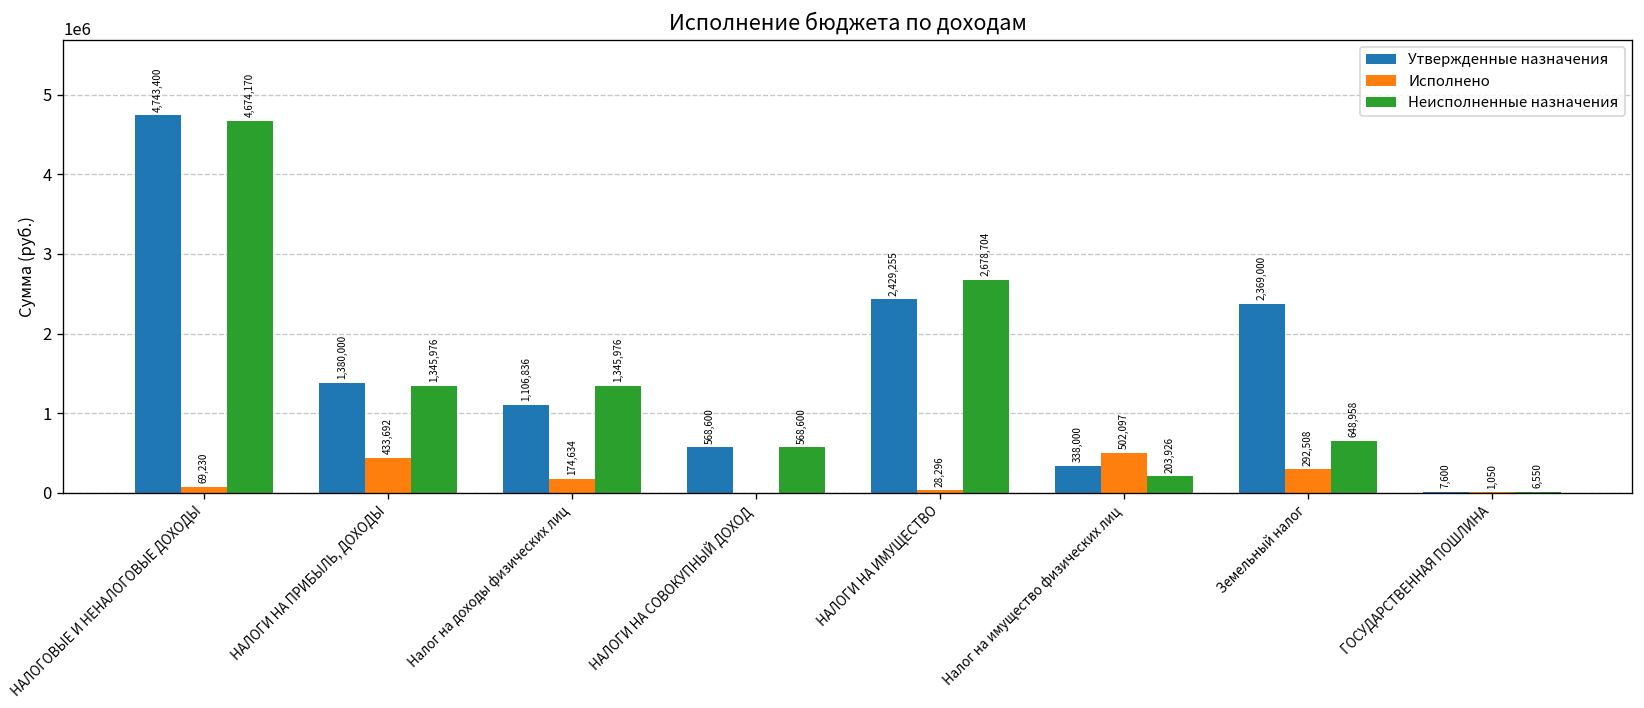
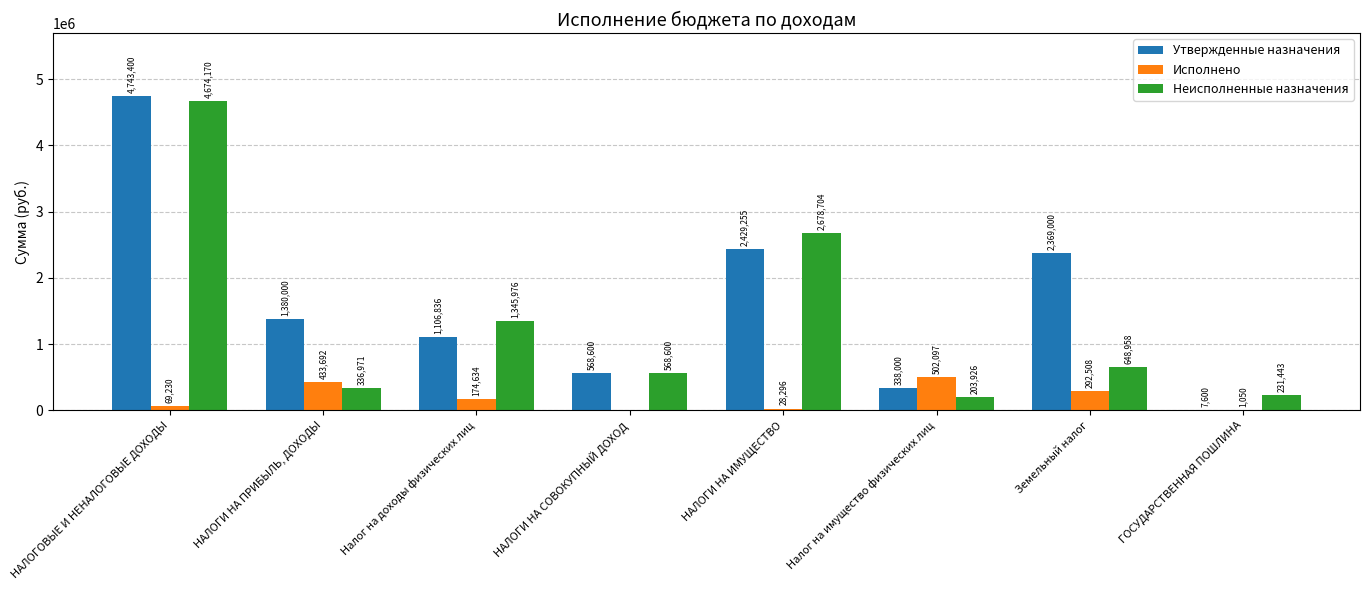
  {
    "Утвержденные назначения": {
      "НАЛОГОВЫЕ И НЕНАЛОГОВЫЕ ДОХОДЫ": "4,743,400",
      "НАЛОГИ НА ПРИБЫЛЬ, ДОХОДЫ": "1,380,000",
      "Налог на доходы физических лиц": "1,106,836",
      "НАЛОГИ НА СОВОКУПНЫЙ ДОХОД": "568,600",
      "НАЛОГИ НА ИМУЩЕСТВО": "2,429,255",
      "Налог на имущество физических лиц": "338,000",
      "Земельный налог": "2,369,000",
      "ГОСУДАРСТВЕННАЯ ПОШЛИНА": "7,600"
    },
    "Исполнено": {
      "НАЛОГОВЫЕ И НЕНАЛОГОВЫЕ ДОХОДЫ": "69,230",
      "НАЛОГИ НА ПРИБЫЛЬ, ДОХОДЫ": "433,692",
      "Налог на доходы физических лиц": "174,634",
      "НАЛОГИ НА ИМУЩЕСТВО": "28,296",
      "Налог на имущество физических лиц": "502,097",
      "Земельный налог": "292,508",
      "ГОСУДАРСТВЕННАЯ ПОШЛИНА": "1,050"
    },
    "Неисполненные назначения": {
      "НАЛОГОВЫЕ И НЕНАЛОГОВЫЕ ДОХОДЫ": "4,674,170",
-     "НАЛОГИ НА ПРИБЫЛЬ, ДОХОДЫ": "1,345,976",
+     "НАЛОГИ НА ПРИБЫЛЬ, ДОХОДЫ": "336,971",
      "Налог на доходы физических лиц": "1,345,976",
      "НАЛОГИ НА СОВОКУПНЫЙ ДОХОД": "568,600",
      "НАЛОГИ НА ИМУЩЕСТВО": "2,678,704",
      "Налог на имущество физических лиц": "203,926",
      "Земельный налог": "648,958",
-     "ГОСУДАРСТВЕННАЯ ПОШЛИНА": "6,550"
+     "ГОСУДАРСТВЕННАЯ ПОШЛИНА": "231,443"
    }
  }
